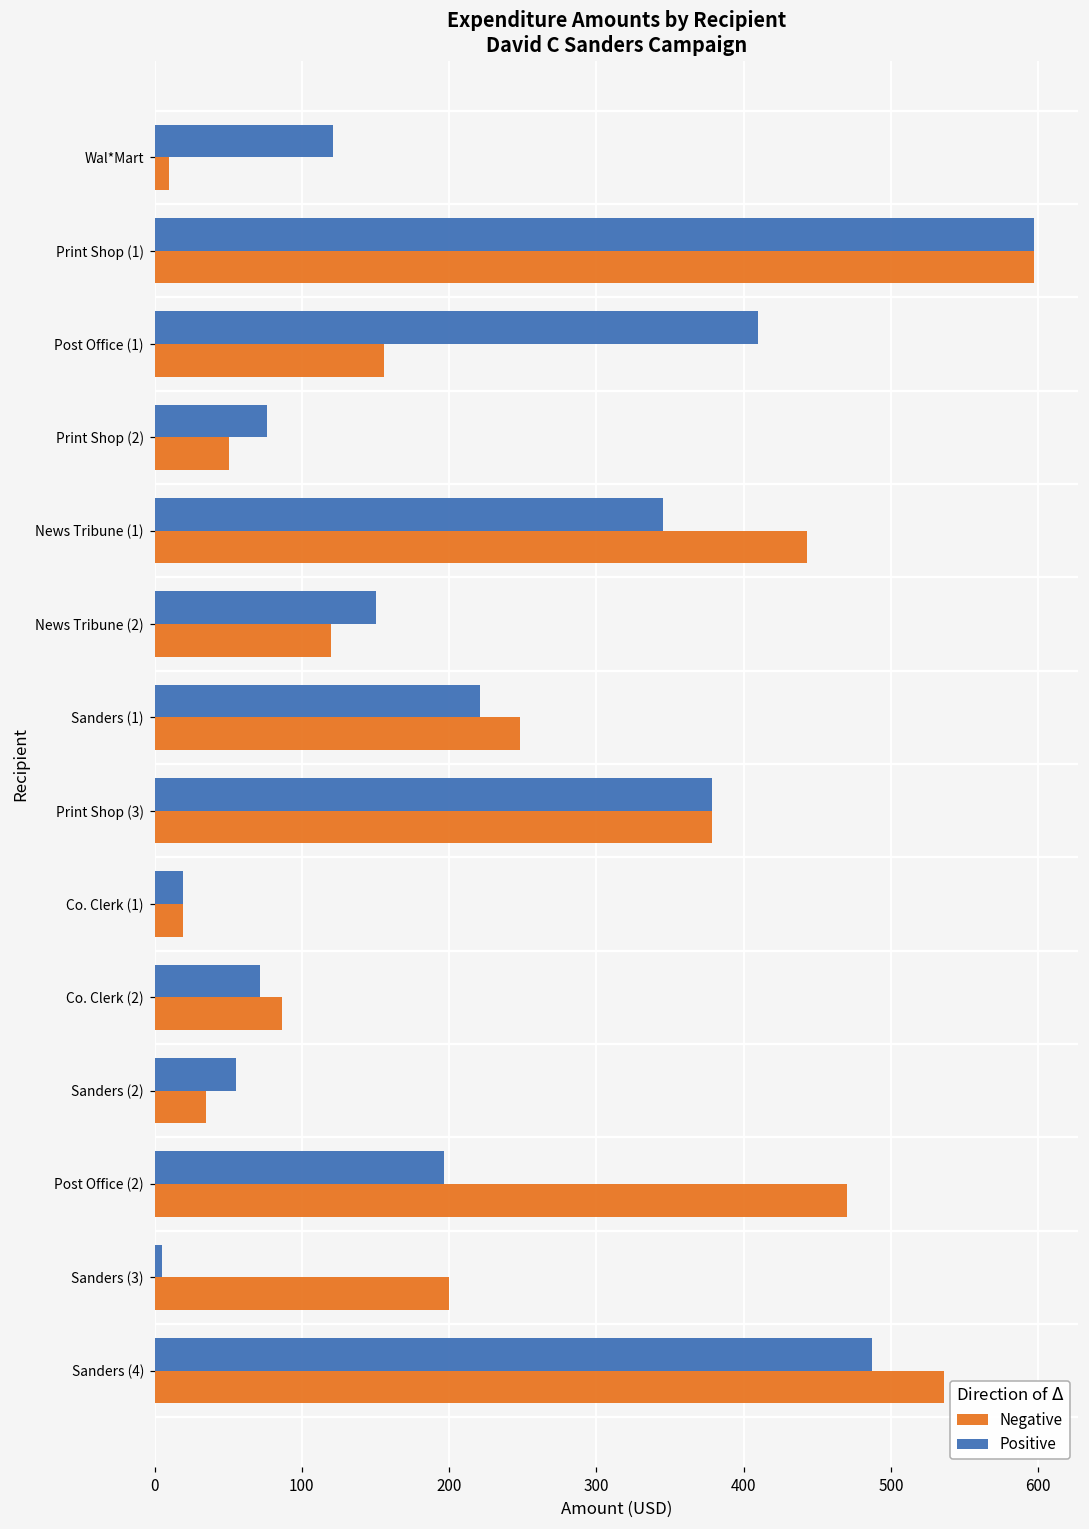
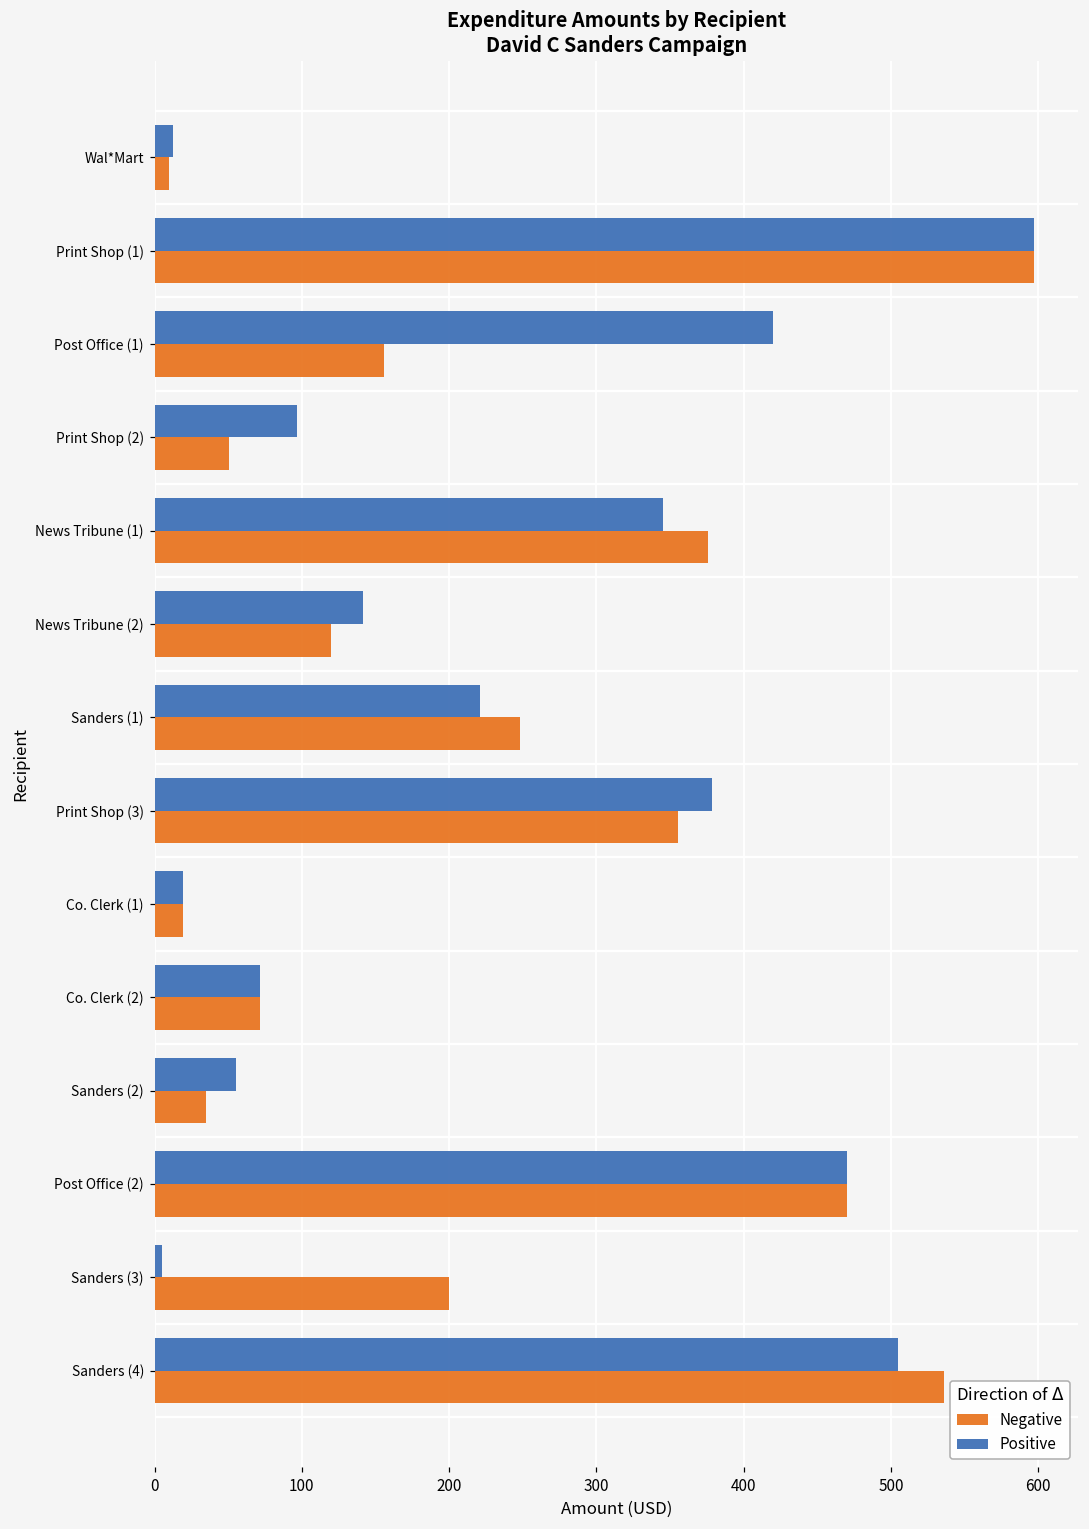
  {
    "Negative": {
      "Wal*Mart": 10,
      "Print Shop (1)": 597,
      "Post Office (1)": 156,
      "Print Shop (2)": 50,
-     "News Tribune (1)": 443,
+     "News Tribune (1)": 376,
      "News Tribune (2)": 120,
      "Sanders (1)": 248,
-     "Print Shop (3)": 379,
+     "Print Shop (3)": 356,
      "Co. Clerk (1)": 20,
-     "Co. Clerk (2)": 87,
+     "Co. Clerk (2)": 72,
      "Sanders (2)": 35,
      "Post Office (2)": 470,
      "Sanders (3)": 200,
      "Sanders (4)": 536
    },
    "Positive": {
-     "Wal*Mart": 121,
+     "Wal*Mart": 13,
      "Print Shop (1)": 597,
-     "Post Office (1)": 410,
-     "Print Shop (2)": 76,
+     "Post Office (1)": 420,
+     "Print Shop (2)": 97,
      "News Tribune (1)": 345,
-     "News Tribune (2)": 150,
+     "News Tribune (2)": 141,
      "Sanders (1)": 221,
      "Print Shop (3)": 379,
      "Co. Clerk (1)": 20,
      "Co. Clerk (2)": 72,
      "Sanders (2)": 55,
-     "Post Office (2)": 197,
+     "Post Office (2)": 470,
      "Sanders (3)": 5,
-     "Sanders (4)": 488
+     "Sanders (4)": 505
    }
  }
